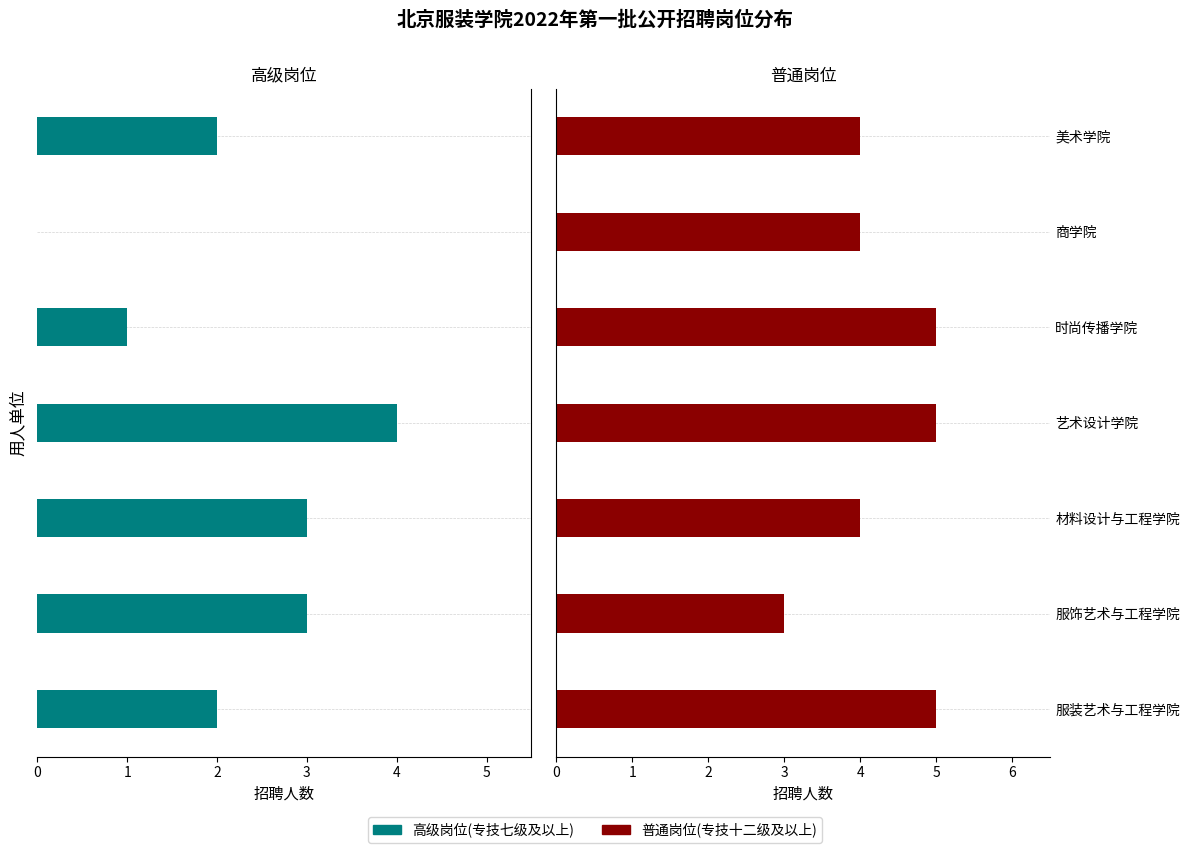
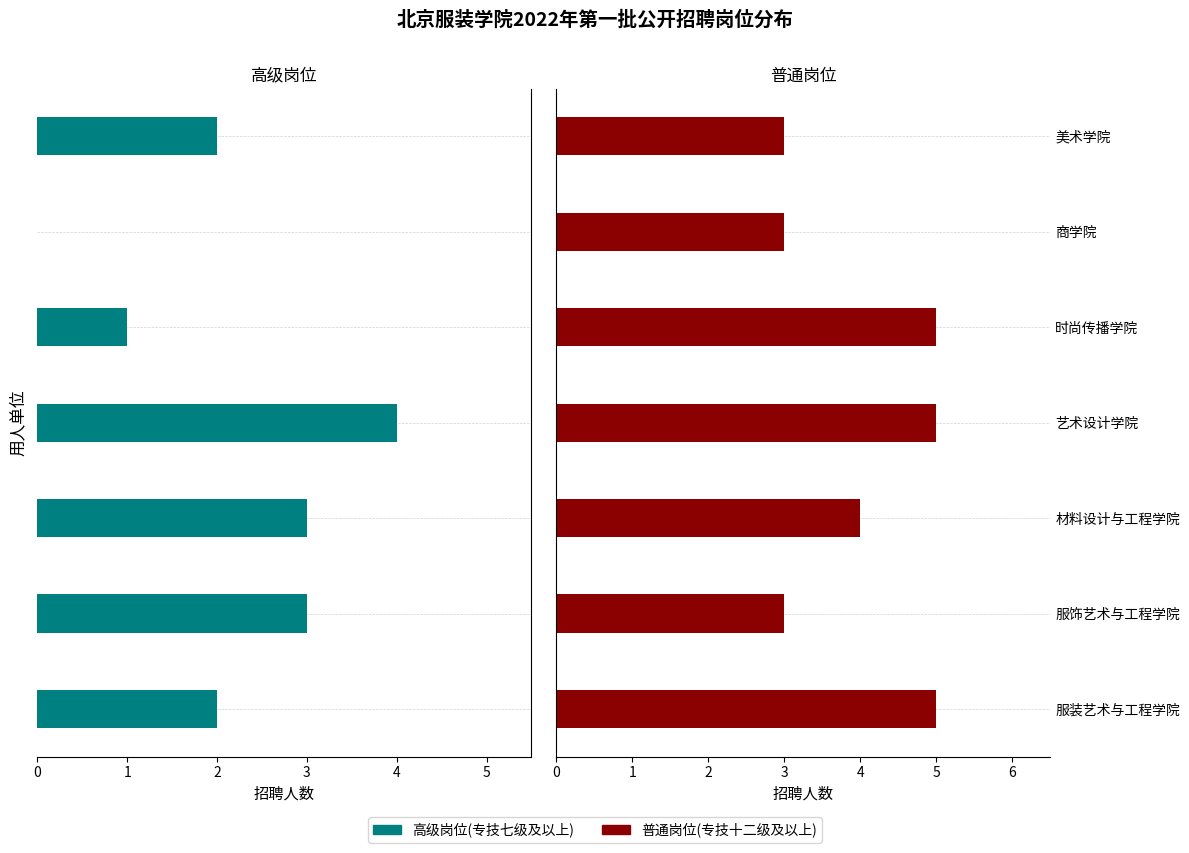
  {
    "普通岗位": {
-     "美术学院": 4,
-     "商学院": 4,
+     "美术学院": 3,
+     "商学院": 3,
      "时尚传播学院": 5,
      "艺术设计学院": 5,
      "材料设计与工程学院": 4,
      "服饰艺术与工程学院": 3,
      "服装艺术与工程学院": 5
    }
  }
